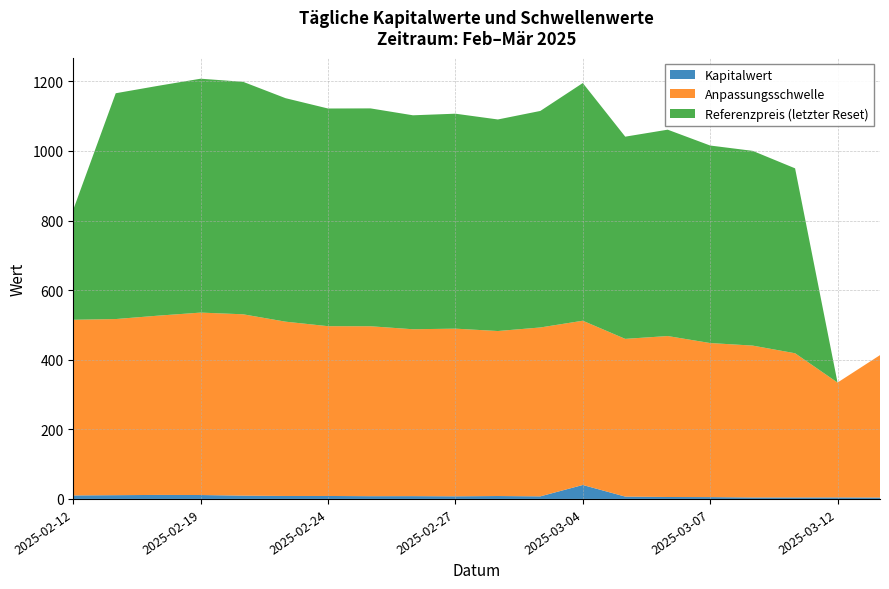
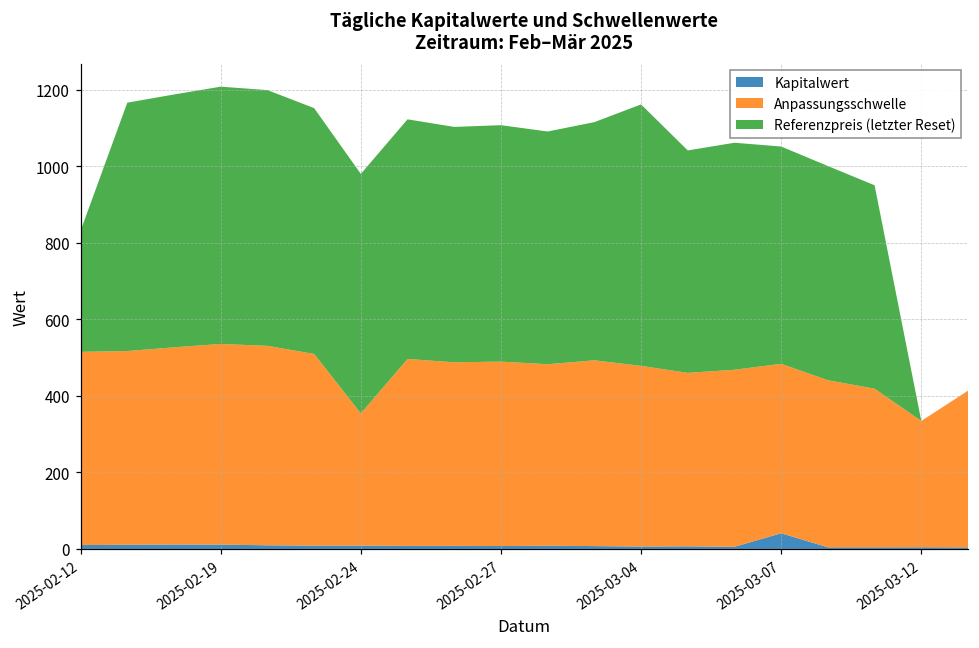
  {
    "Kapitalwert": {
      "2025-02-12": 10,
      "2025-02-19": 10,
      "2025-02-24": 10,
      "2025-02-27": 10,
-     "2025-03-04": 40,
-     "2025-03-07": 10
+     "2025-03-04": 10,
+     "2025-03-07": 40
    },
    "Anpassungsschwelle": {
      "2025-02-12": 500,
      "2025-02-19": 520,
-     "2025-02-24": 490,
+     "2025-02-24": 350,
      "2025-02-27": 480,
      "2025-03-04": 470,
      "2025-03-07": 440
    },
    "Referenzpreis (letzter Reset)": {
      "2025-02-12": 320,
      "2025-02-19": 670,
      "2025-02-24": 630,
      "2025-02-27": 620,
      "2025-03-04": 680,
      "2025-03-07": 570
    }
  }
